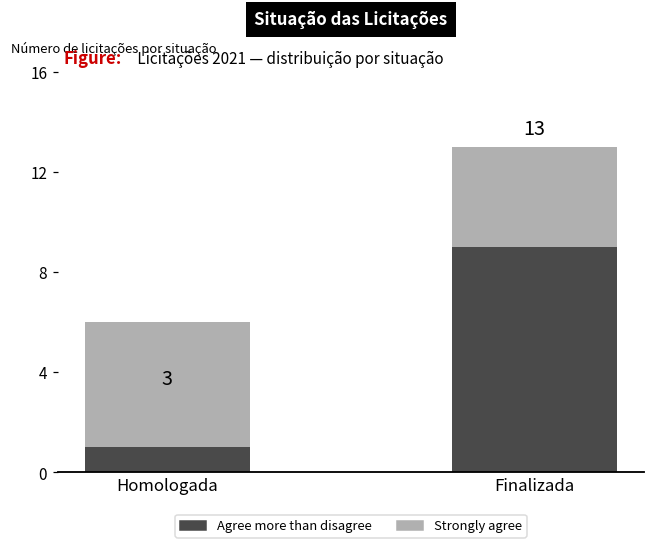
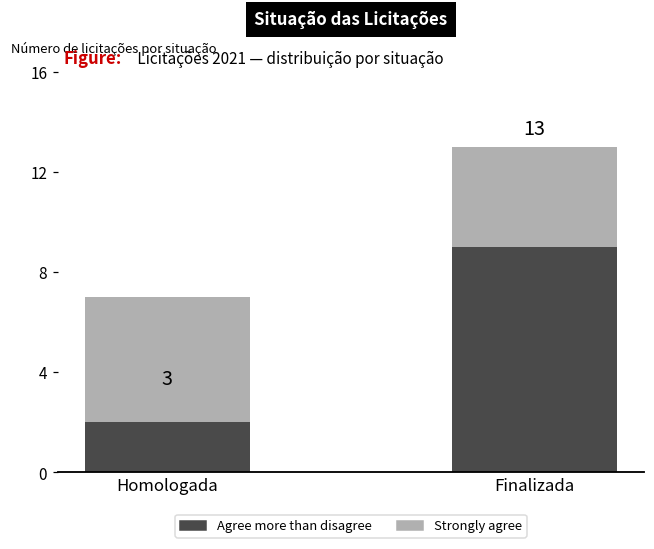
  {
    "Agree more than disagree": {
-     "Homologada": 1,
+     "Homologada": 2,
      "Finalizada": 9
    }
  }
